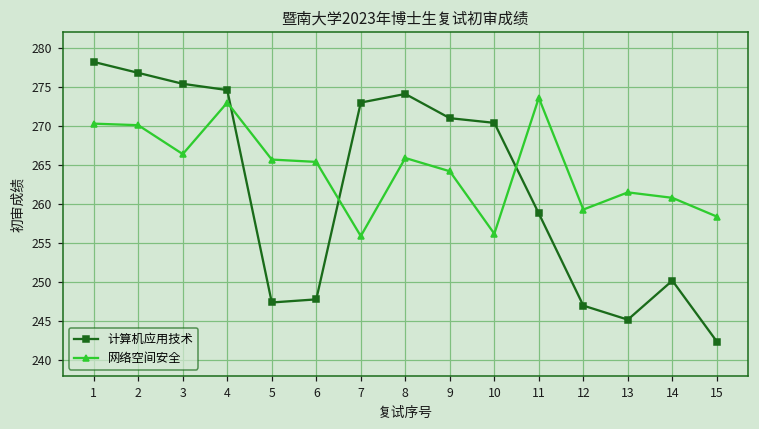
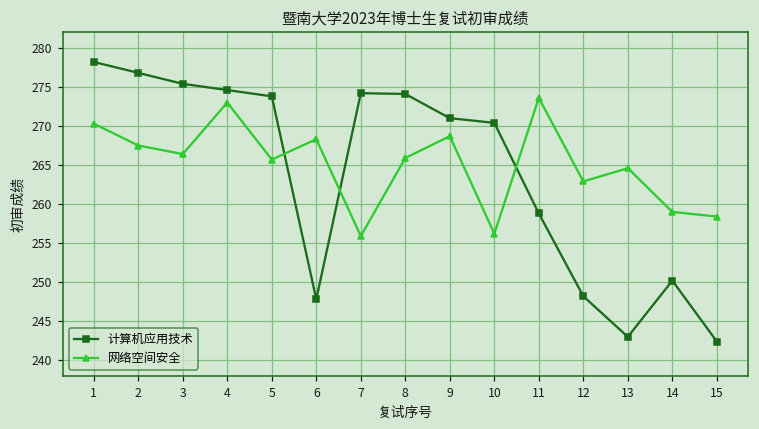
  {
    "计算机应用技术": {
      "1": 278,
      "2": 277,
      "3": 275,
      "4": 275,
-     "5": 247,
+     "5": 274,
      "6": 248,
-     "7": 273,
+     "7": 274,
      "8": 274,
      "9": 271,
      "10": 270,
      "11": 259,
-     "12": 247,
-     "13": 245,
+     "12": 248,
+     "13": 243,
      "14": 250,
      "15": 242
    },
    "网络空间安全": {
      "1": 270,
-     "2": 270,
+     "2": 268,
      "3": 266,
      "4": 273,
      "5": 266,
-     "6": 265,
+     "6": 268,
      "7": 256,
      "8": 266,
-     "9": 264,
+     "9": 269,
      "10": 256,
      "11": 274,
-     "12": 259,
-     "13": 262,
-     "14": 261,
+     "12": 263,
+     "13": 265,
+     "14": 259,
      "15": 258
    }
  }
